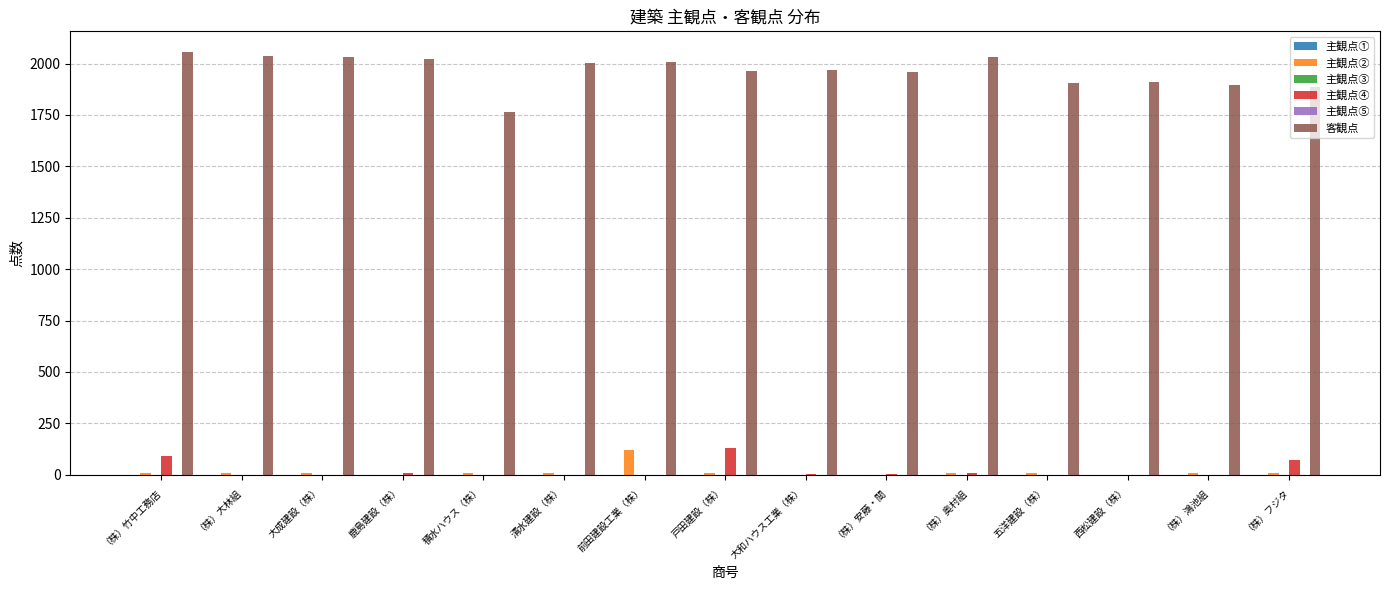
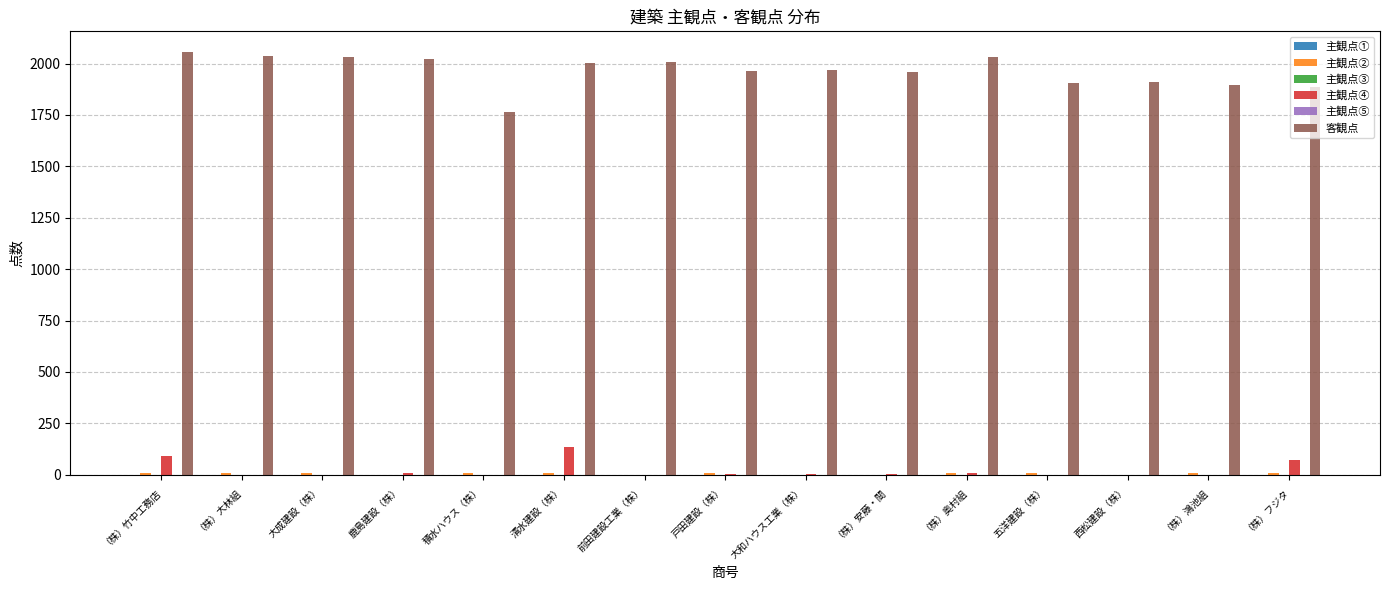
  {
    "主観点①": {
      "（株）竹中工務店": 0,
      "（株）大林組": 0,
      "大成建設（株）": 0,
      "鹿島建設（株）": 0,
      "積水ハウス（株）": 0,
      "清水建設（株）": 0,
      "前田建設工業（株）": 0,
      "戸田建設（株）": 0,
      "大和ハウス工業（株）": 0,
      "（株）安藤・間": 0,
      "（株）奥村組": 0,
      "五洋建設（株）": 0,
      "西松建設（株）": 0,
      "（株）鴻池組": 0,
      "（株）フジタ": 0
    },
    "主観点②": {
      "鹿島建設（株）": 0,
-     "前田建設工業（株）": 120,
+     "前田建設工業（株）": 0,
      "大和ハウス工業（株）": 0,
      "（株）安藤・間": 0,
      "西松建設（株）": 0
    },
    "主観点③": {
      "（株）竹中工務店": 0,
      "（株）大林組": 0,
      "大成建設（株）": 0,
      "鹿島建設（株）": 0,
      "積水ハウス（株）": 0,
      "清水建設（株）": 0,
      "前田建設工業（株）": 0,
      "戸田建設（株）": 0,
      "大和ハウス工業（株）": 0,
      "（株）安藤・間": 0,
      "（株）奥村組": 0,
      "五洋建設（株）": 0,
      "西松建設（株）": 0,
      "（株）鴻池組": 0,
      "（株）フジタ": 0
    },
    "主観点④": {
      "（株）竹中工務店": 90,
      "（株）大林組": 0,
      "大成建設（株）": 0,
      "積水ハウス（株）": 0,
-     "清水建設（株）": 0,
+     "清水建設（株）": 140,
      "前田建設工業（株）": 0,
-     "戸田建設（株）": 130,
+     "戸田建設（株）": 10,
      "五洋建設（株）": 0,
      "西松建設（株）": 0,
      "（株）鴻池組": 0,
      "（株）フジタ": 70
    },
    "主観点⑤": {
      "（株）竹中工務店": 0,
      "（株）大林組": 0,
      "大成建設（株）": 0,
      "鹿島建設（株）": 0,
      "積水ハウス（株）": 0,
      "清水建設（株）": 0,
      "前田建設工業（株）": 0,
      "戸田建設（株）": 0,
      "大和ハウス工業（株）": 0,
      "（株）安藤・間": 0,
      "（株）奥村組": 0,
      "五洋建設（株）": 0,
      "西松建設（株）": 0,
      "（株）鴻池組": 0,
      "（株）フジタ": 0
    },
    "客観点": {
      "（株）竹中工務店": 2050,
      "（株）大林組": 2040,
      "大成建設（株）": 2030,
      "鹿島建設（株）": 2020,
      "積水ハウス（株）": 1770,
      "清水建設（株）": 2000,
      "前田建設工業（株）": 2010,
      "戸田建設（株）": 1970,
      "大和ハウス工業（株）": 1970,
      "（株）安藤・間": 1960,
      "（株）奥村組": 2030,
      "五洋建設（株）": 1910,
      "西松建設（株）": 1910,
      "（株）鴻池組": 1890
    }
  }
